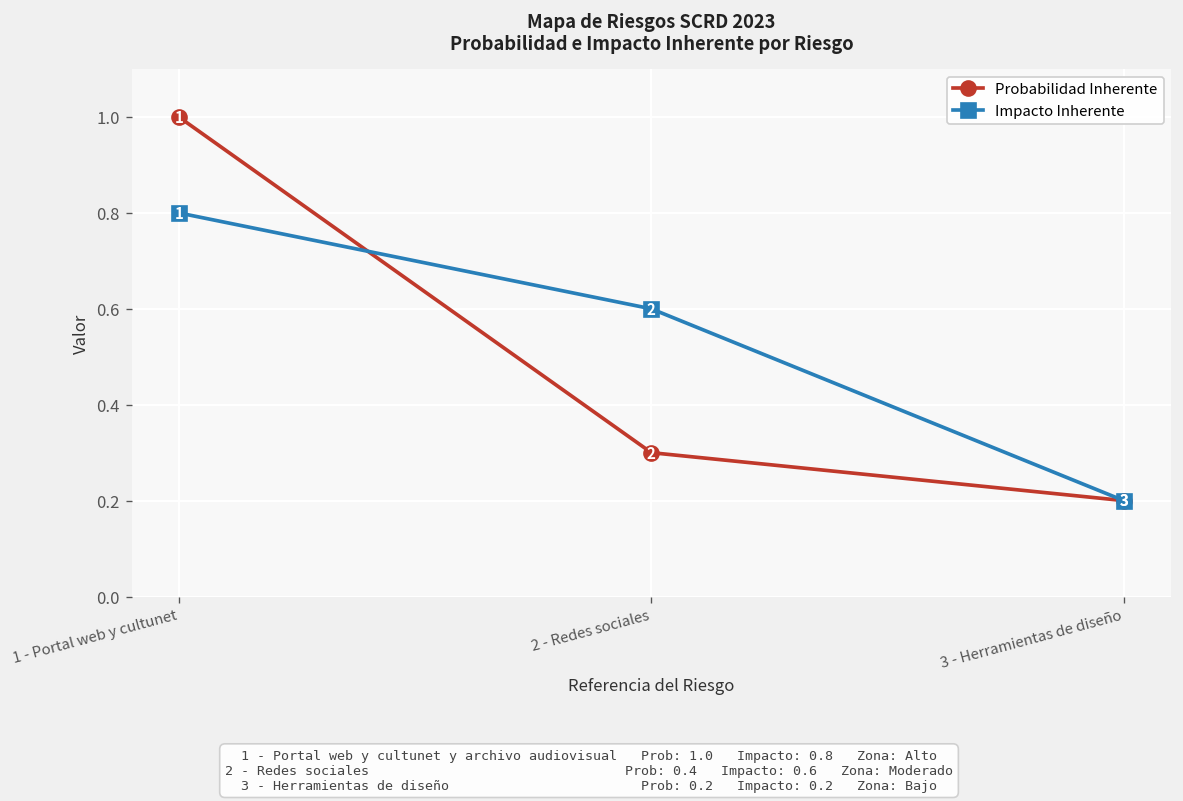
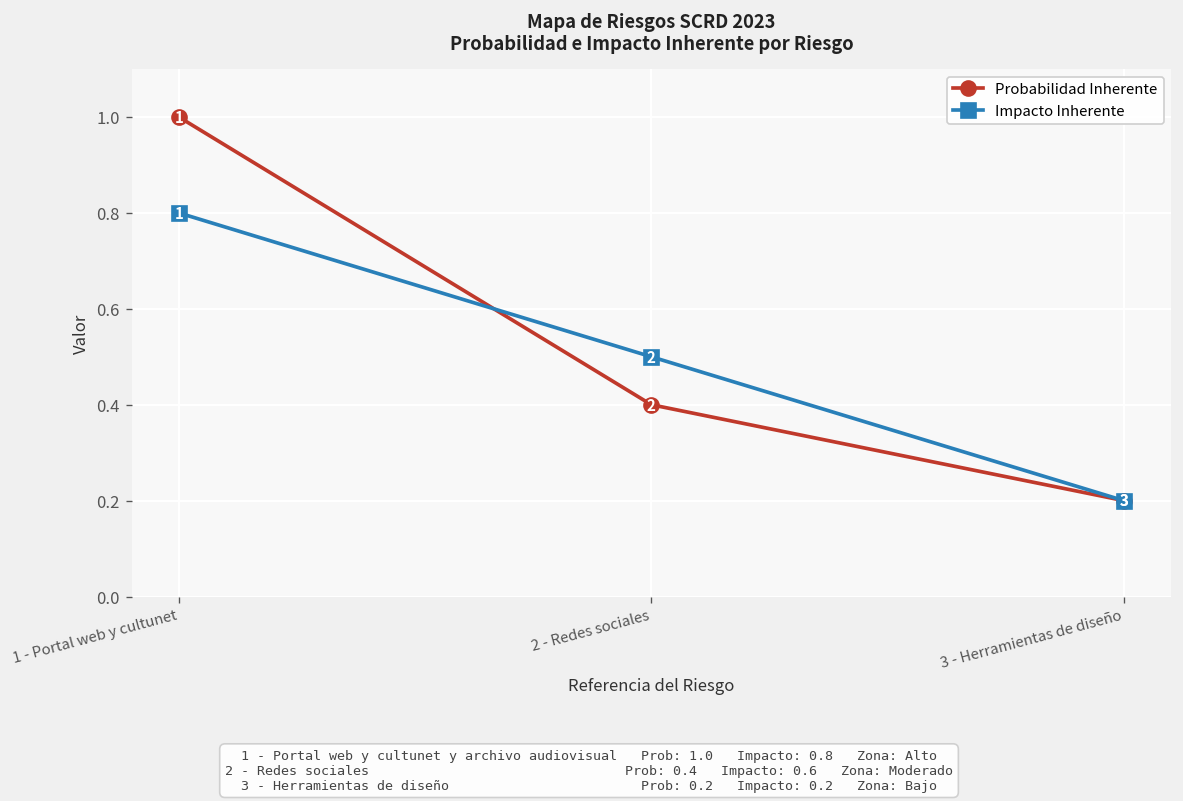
  {
    "Probabilidad Inherente": {
-     "2 - Redes sociales": 0.3
+     "2 - Redes sociales": 0.4
    },
    "Impacto Inherente": {
-     "2 - Redes sociales": 0.6
+     "2 - Redes sociales": 0.5
    }
  }
